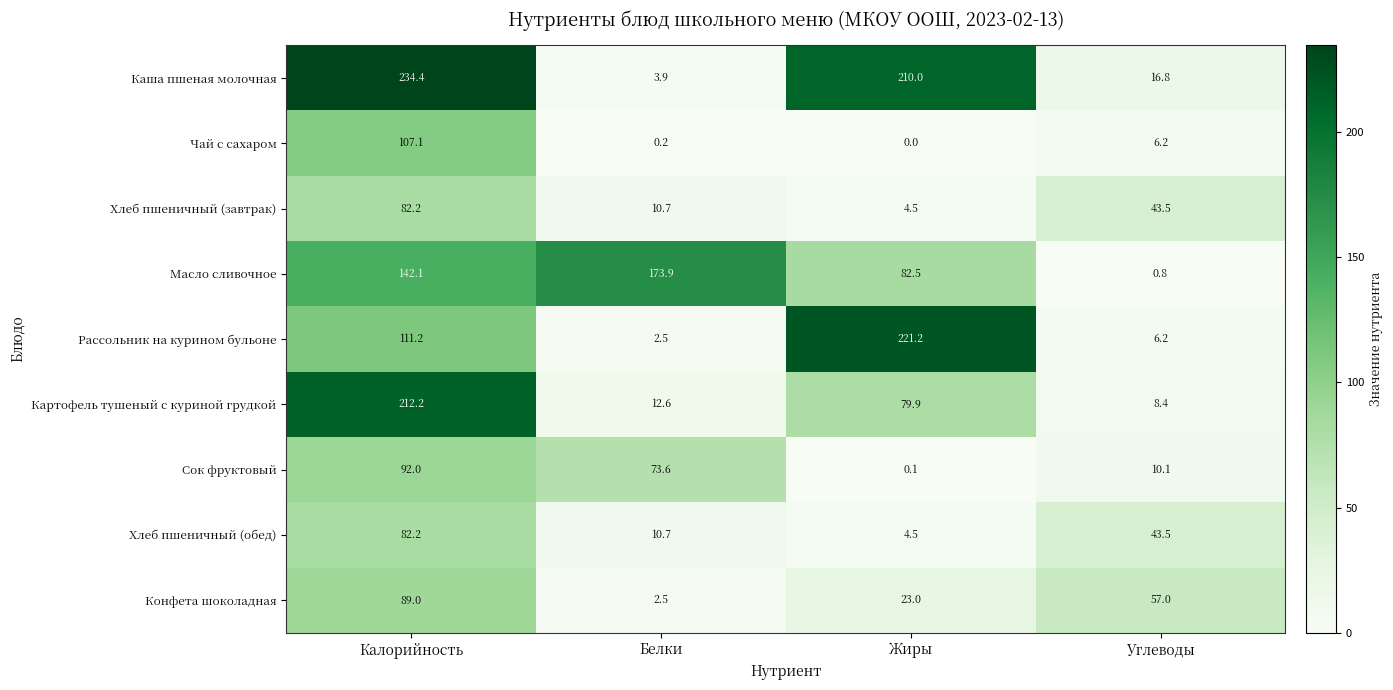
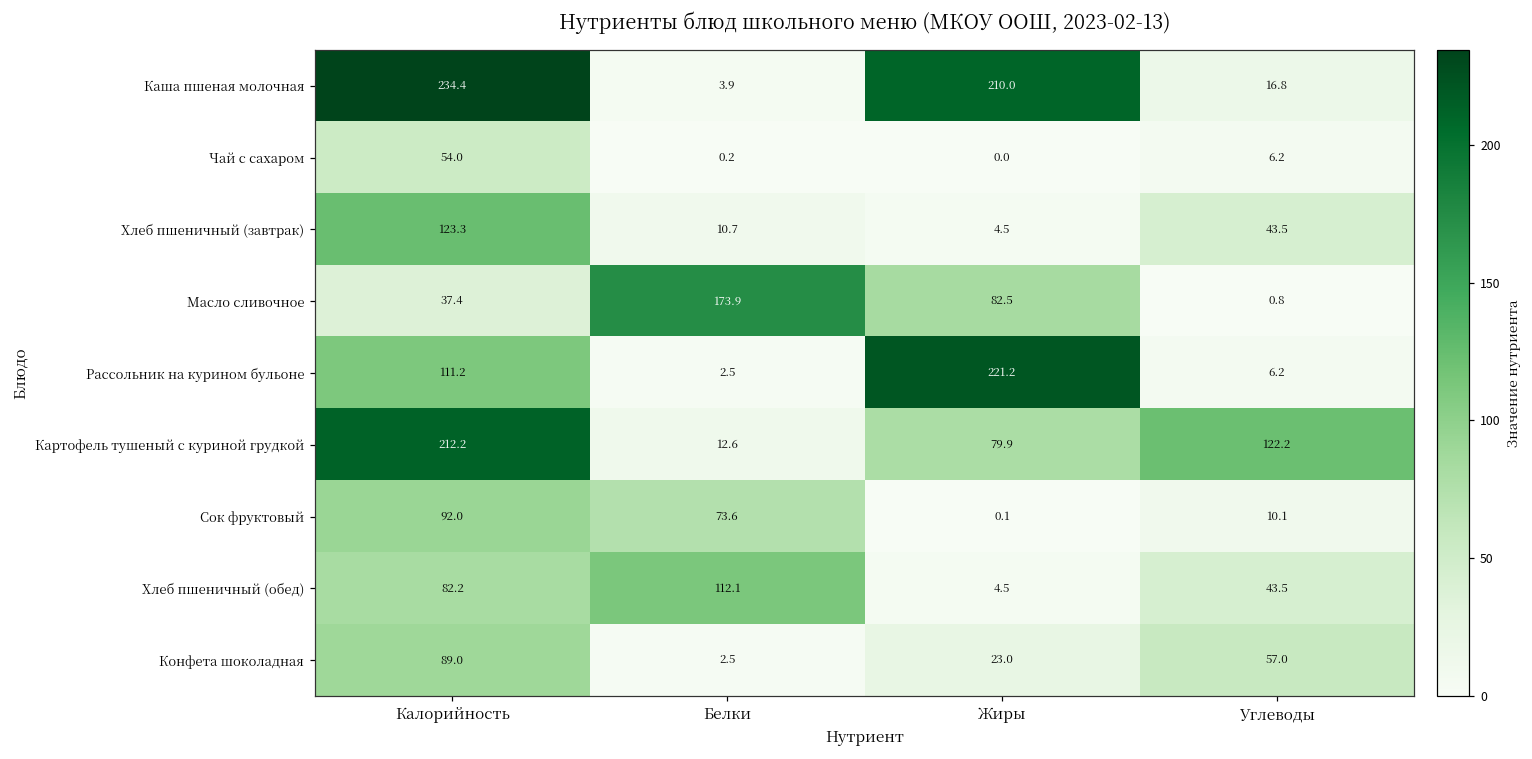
  {
    "Каша пшеная молочная": {
      "Калорийность": 234.4,
      "Белки": 3.9,
      "Жиры": 210.0,
      "Углеводы": 16.8
    },
    "Чай с сахаром": {
-     "Калорийность": 107.1,
+     "Калорийность": 54.0,
      "Белки": 0.2,
      "Жиры": 0.0,
      "Углеводы": 6.2
    },
    "Хлеб пшеничный (завтрак)": {
-     "Калорийность": 82.2,
+     "Калорийность": 123.3,
      "Белки": 10.7,
      "Жиры": 4.5,
      "Углеводы": 43.5
    },
    "Масло сливочное": {
-     "Калорийность": 142.1,
+     "Калорийность": 37.4,
      "Белки": 173.9,
      "Жиры": 82.5,
      "Углеводы": 0.8
    },
    "Рассольник на курином бульоне": {
      "Калорийность": 111.2,
      "Белки": 2.5,
      "Жиры": 221.2,
      "Углеводы": 6.2
    },
    "Картофель тушеный с куриной грудкой": {
      "Калорийность": 212.2,
      "Белки": 12.6,
      "Жиры": 79.9,
-     "Углеводы": 8.4
+     "Углеводы": 122.2
    },
    "Сок фруктовый": {
      "Калорийность": 92.0,
      "Белки": 73.6,
      "Жиры": 0.1,
      "Углеводы": 10.1
    },
    "Хлеб пшеничный (обед)": {
      "Калорийность": 82.2,
-     "Белки": 10.7,
+     "Белки": 112.1,
      "Жиры": 4.5,
      "Углеводы": 43.5
    },
    "Конфета шоколадная": {
      "Калорийность": 89.0,
      "Белки": 2.5,
      "Жиры": 23.0,
      "Углеводы": 57.0
    }
  }
